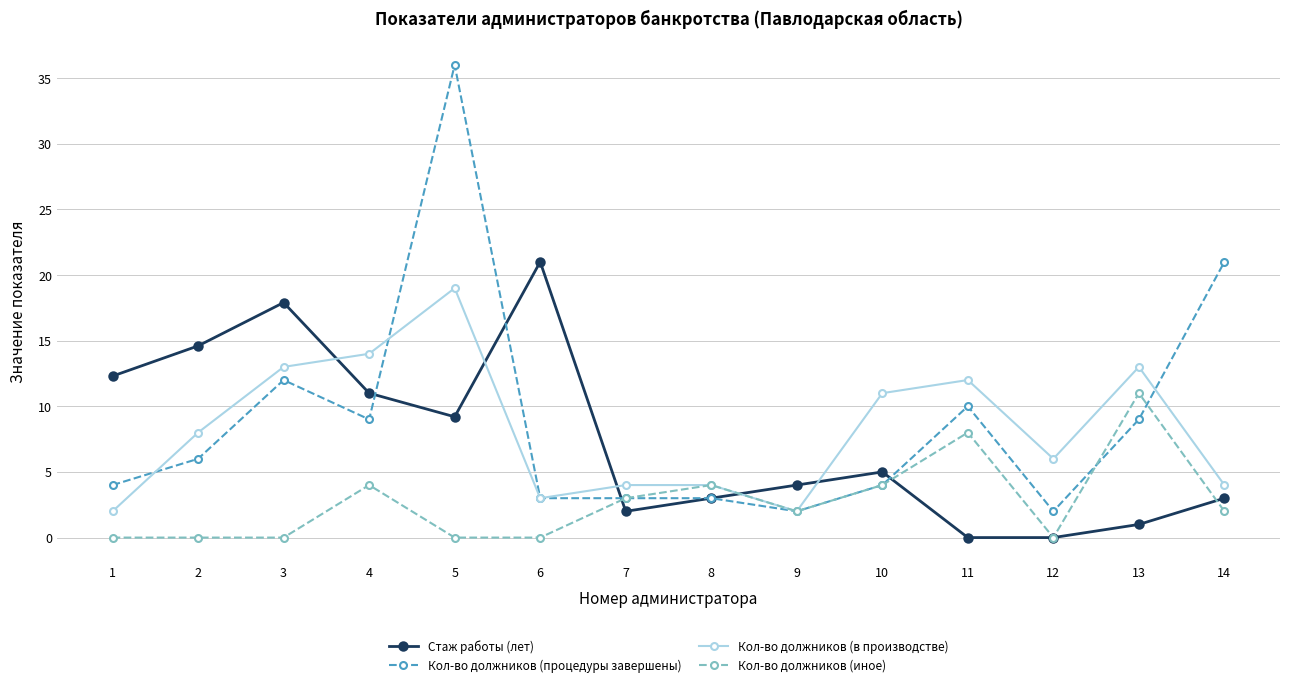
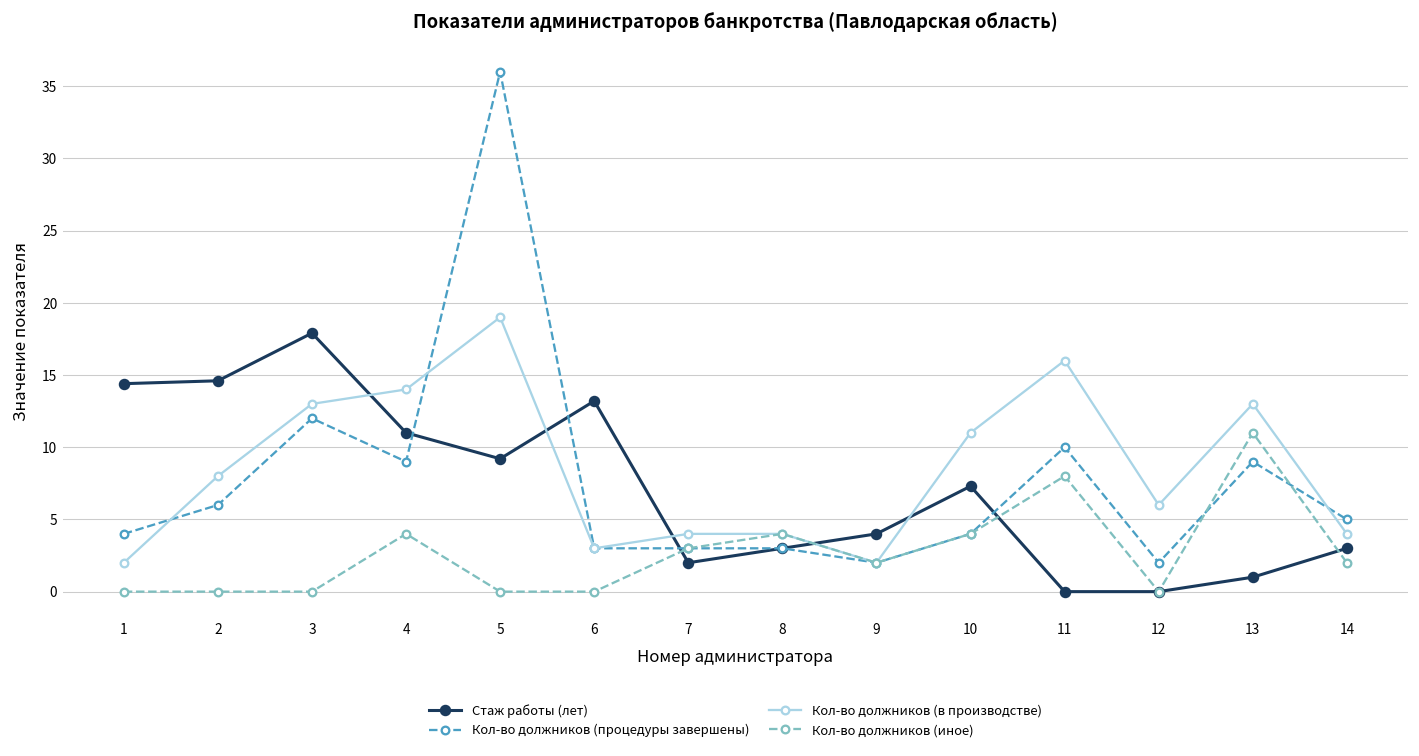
  {
    "Стаж работы (лет)": {
-     "1": 12.3,
+     "1": 14.4,
      "2": 14.6,
      "3": 17.9,
      "4": 11.0,
      "5": 9.2,
-     "6": 21.0,
+     "6": 13.2,
      "7": 2.0,
      "9": 4.0,
-     "10": 5.0,
+     "10": 7.3,
      "11": 0.0,
      "13": 1.0,
      "14": 3.0
    },
    "Кол-во должников (процедуры завершены)": {
      "1": 4,
      "2": 6,
      "3": 12,
      "4": 9,
      "5": 36,
      "11": 10,
      "12": 2,
      "13": 9,
-     "14": 21
+     "14": 5
    },
    "Кол-во должников (в производстве)": {
      "1": 2,
      "2": 8,
      "3": 13,
      "4": 14,
      "5": 19,
      "7": 4,
      "10": 11,
-     "11": 12,
+     "11": 16,
      "12": 6,
      "13": 13,
      "14": 4
    },
    "Кол-во должников (иное)": {
      "1": 0.0,
      "2": 0.0,
      "3": 0.0,
      "4": 4.0,
      "5": 0.0,
      "6": 0.0,
      "11": 8.0,
      "13": 11.0,
      "14": 2.0
    }
  }
